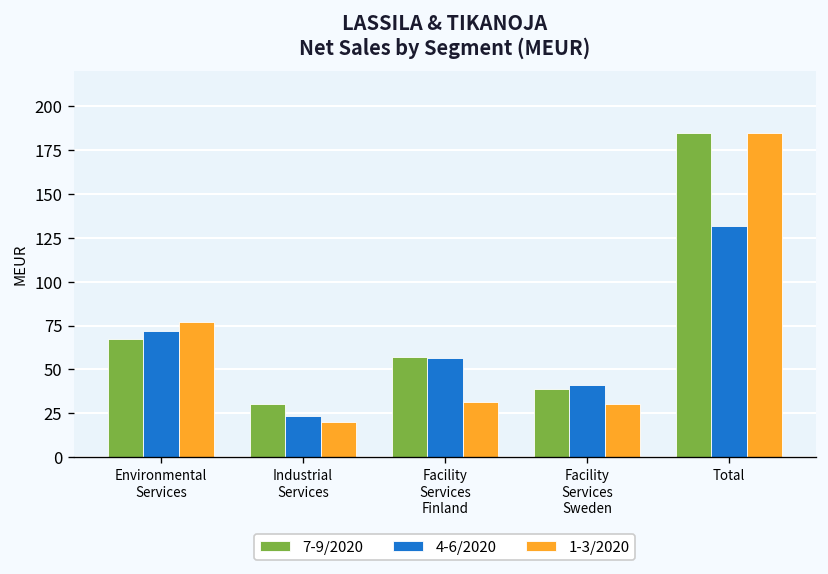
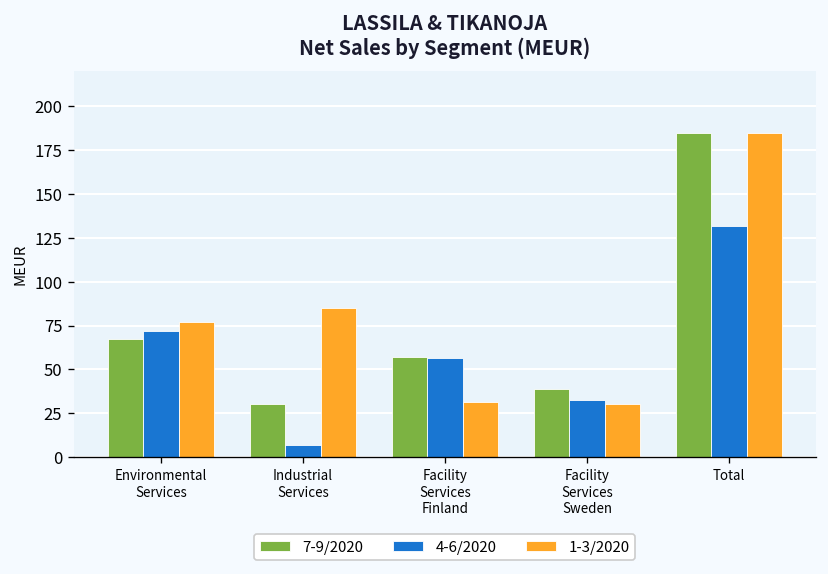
  {
    "7-9/2020": {
      "Environmental Services": 67,
      "Industrial Services": 31,
      "Facility Services Finland": 57,
      "Facility Services Sweden": 39,
      "Total": 185
    },
    "4-6/2020": {
      "Environmental Services": 72,
-     "Industrial Services": 23,
+     "Industrial Services": 7,
      "Facility Services Finland": 57,
-     "Facility Services Sweden": 41,
+     "Facility Services Sweden": 33,
      "Total": 132
    },
    "1-3/2020": {
      "Environmental Services": 77,
-     "Industrial Services": 20,
+     "Industrial Services": 85,
      "Facility Services Finland": 31,
      "Facility Services Sweden": 30,
      "Total": 184
    }
  }
